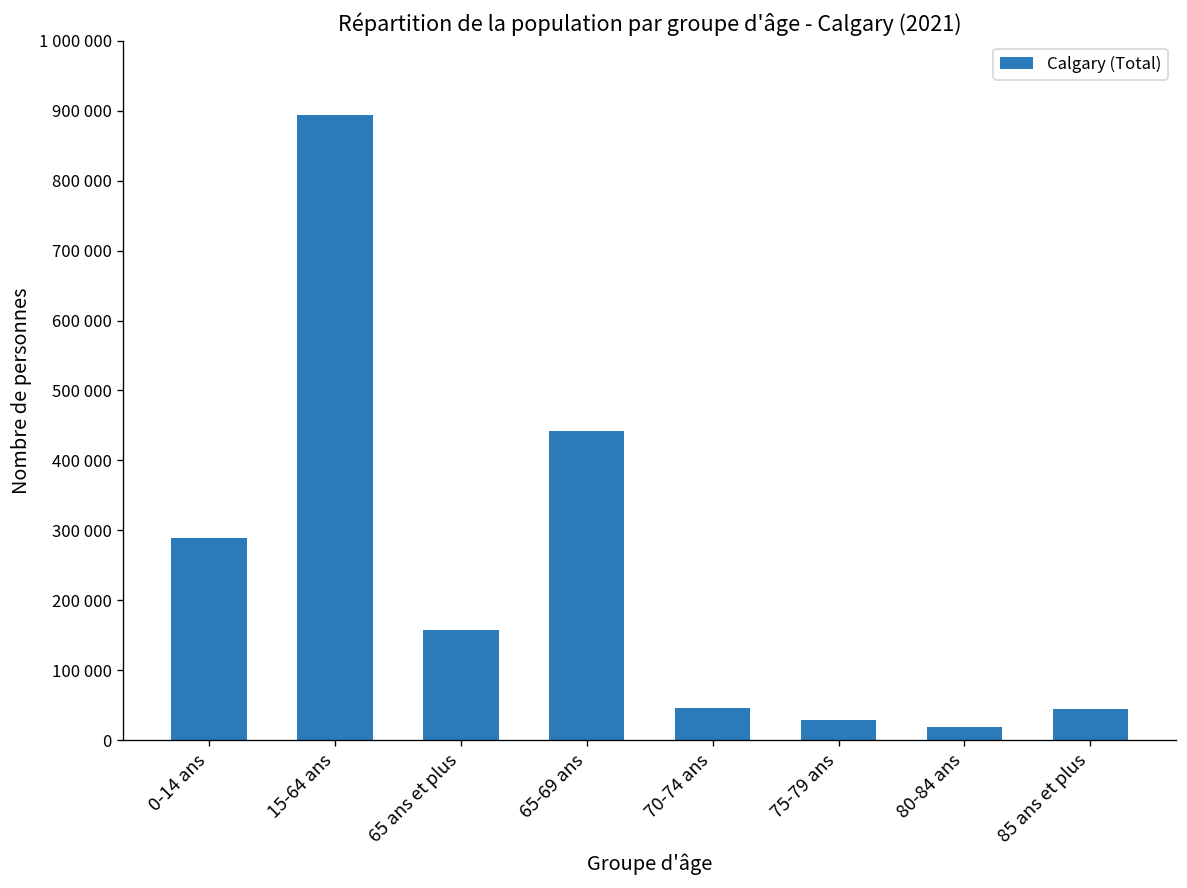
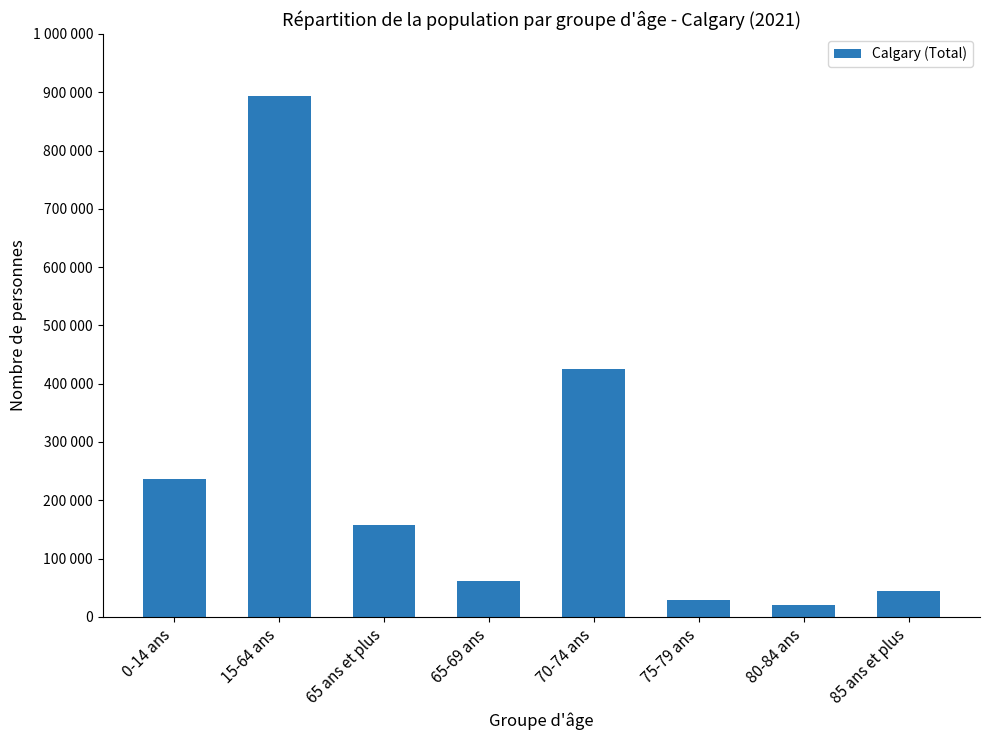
  {
-   "0-14 ans": 290000,
+   "0-14 ans": 240000,
    "15-64 ans": 890000,
    "65 ans et plus": 160000,
-   "65-69 ans": 440000,
-   "70-74 ans": 50000,
+   "65-69 ans": 60000,
+   "70-74 ans": 430000,
    "75-79 ans": 30000,
    "80-84 ans": 20000,
    "85 ans et plus": 50000
  }
